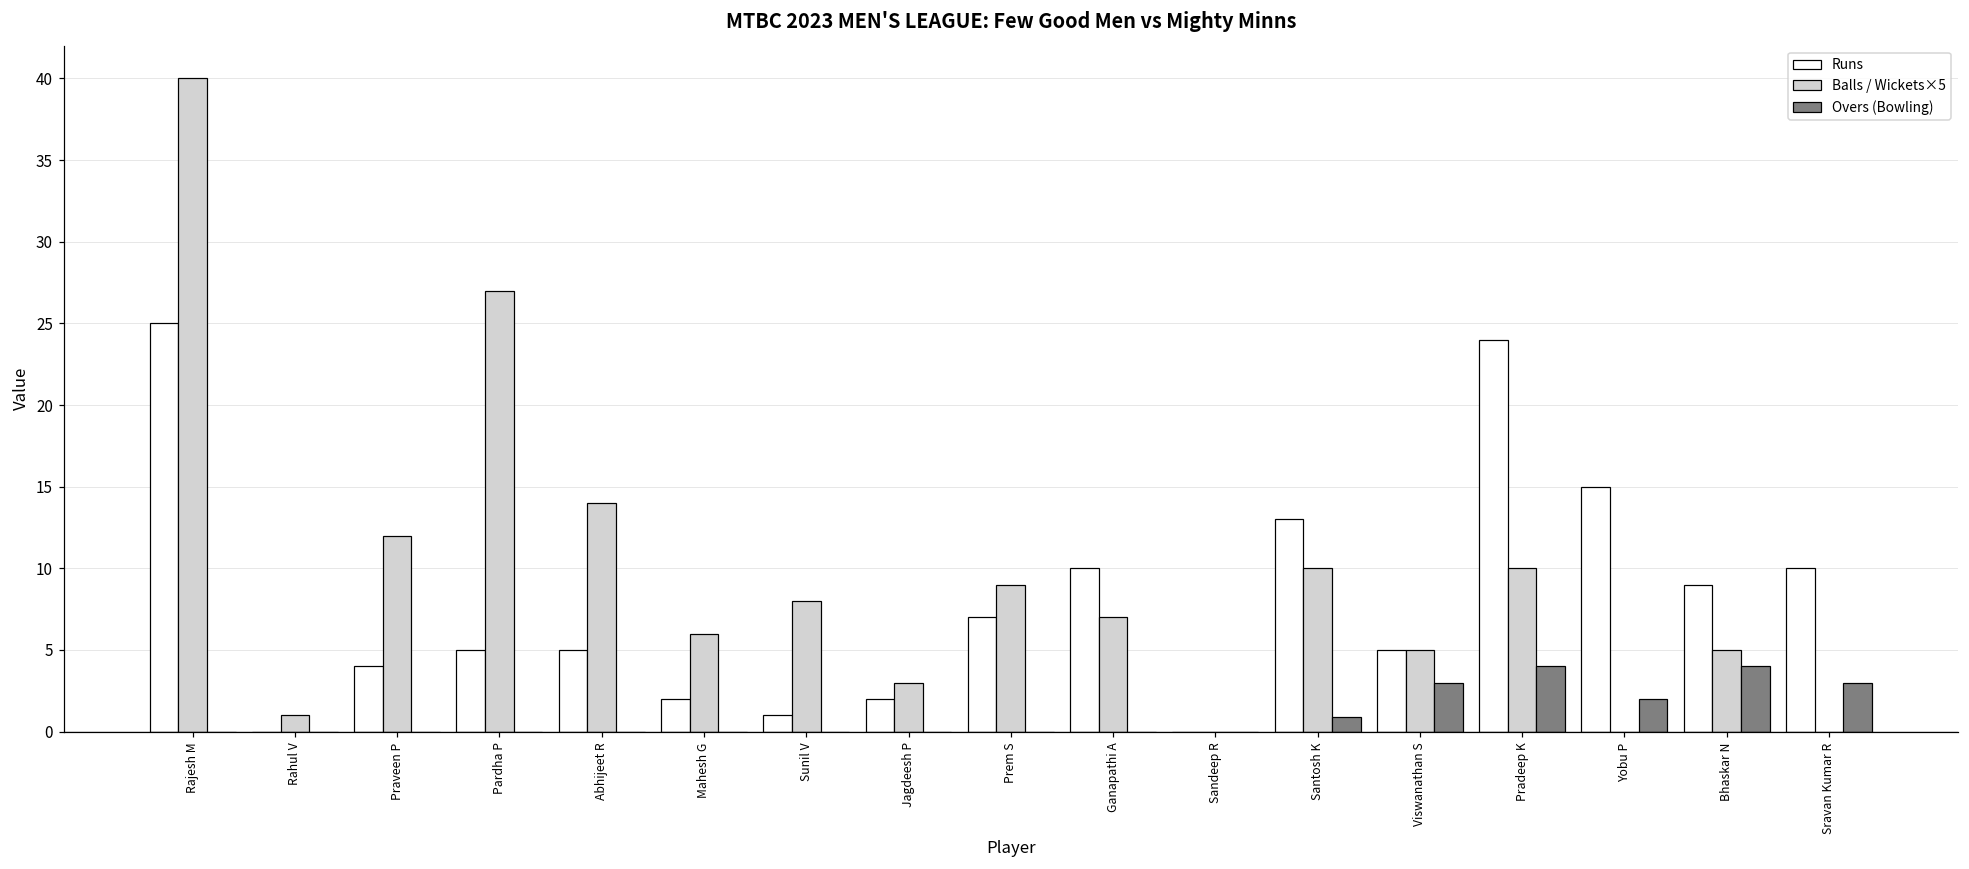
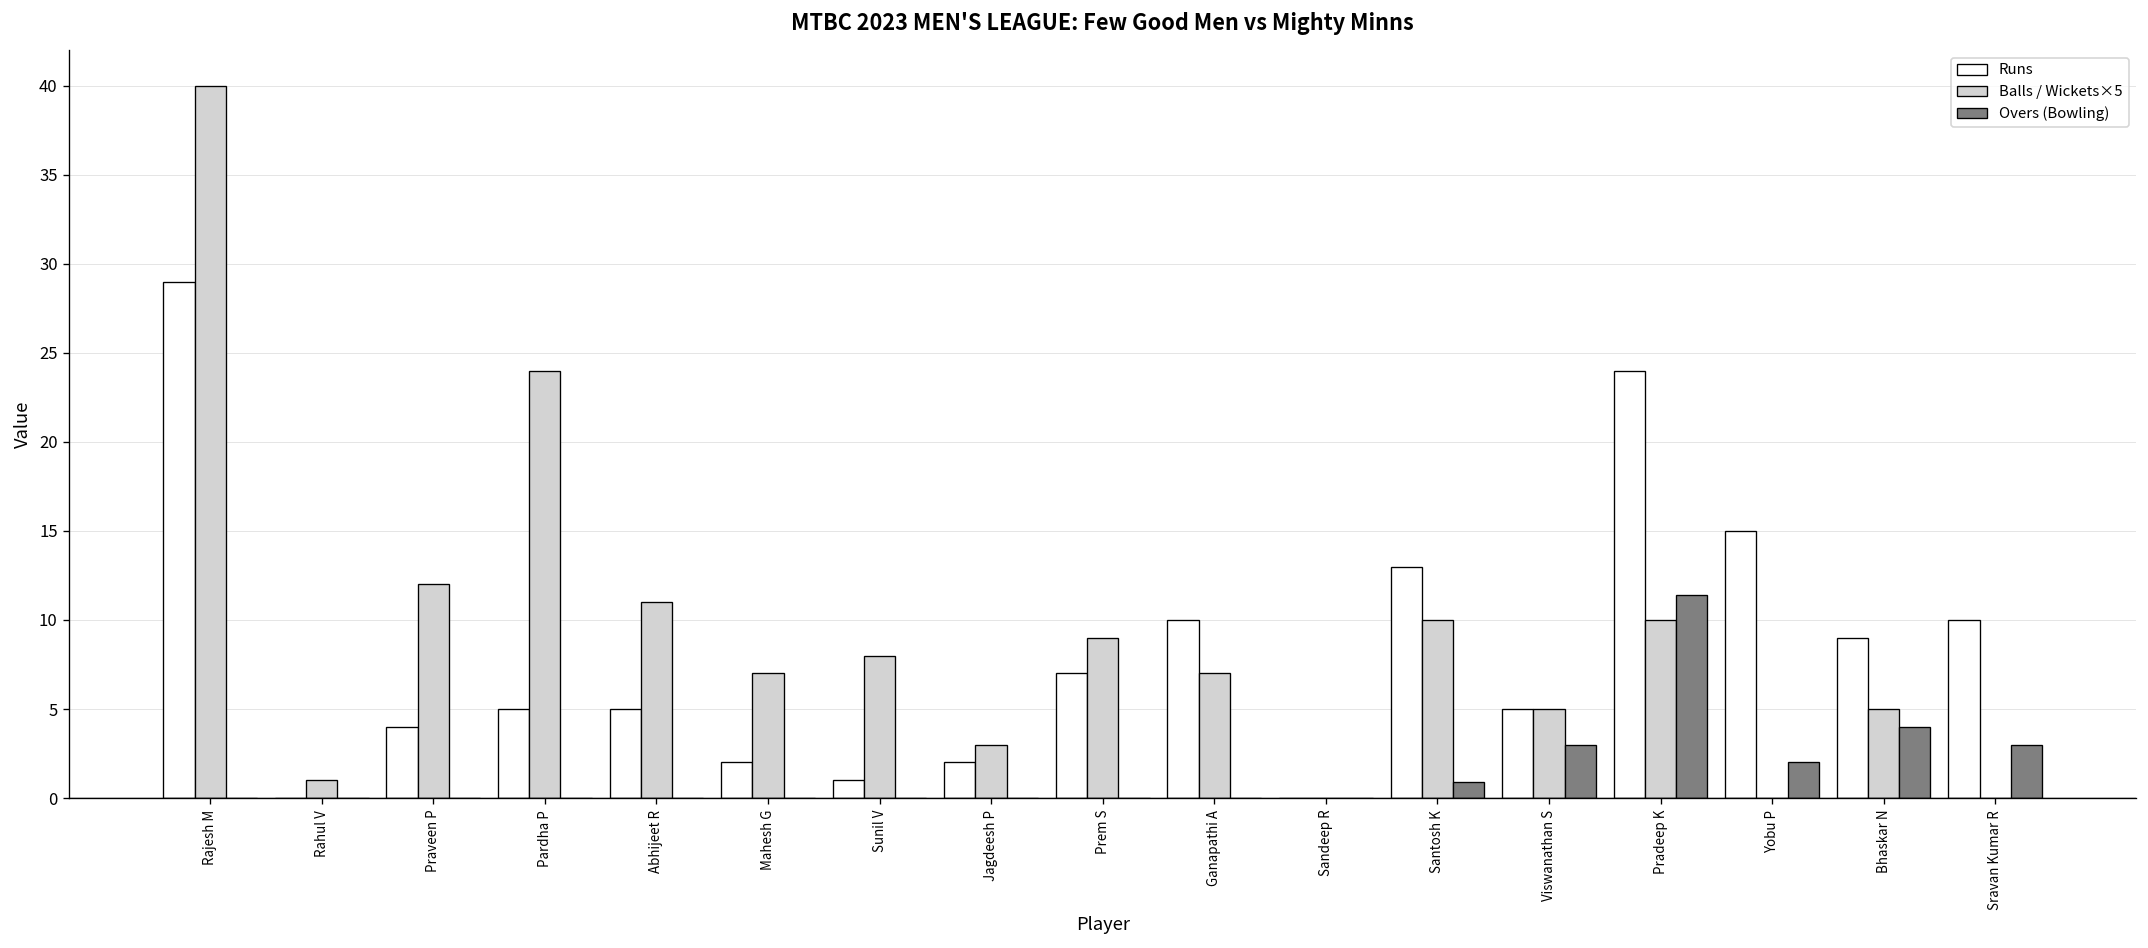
  {
    "Runs": {
-     "Rajesh M": 25,
+     "Rajesh M": 29,
      "Rahul V": 0,
      "Praveen P": 4,
      "Pardha P": 5,
      "Abhijeet R": 5,
      "Mahesh G": 2,
      "Sunil V": 1,
      "Jagdeesh P": 2,
      "Prem S": 7,
      "Ganapathi A": 10,
      "Sandeep R": 0,
      "Santosh K": 13,
      "Viswanathan S": 5,
      "Pradeep K": 24,
      "Yobu P": 15,
      "Bhaskar N": 9,
      "Sravan Kumar R": 10
    },
    "Balls / Wickets×5": {
      "Rajesh M": 40,
      "Rahul V": 1,
      "Praveen P": 12,
-     "Pardha P": 27,
-     "Abhijeet R": 14,
-     "Mahesh G": 6,
+     "Pardha P": 24,
+     "Abhijeet R": 11,
+     "Mahesh G": 7,
      "Sunil V": 8,
      "Jagdeesh P": 3,
      "Prem S": 9,
      "Ganapathi A": 7,
      "Sandeep R": 0,
      "Santosh K": 10,
      "Viswanathan S": 5,
      "Pradeep K": 10,
      "Yobu P": 0,
      "Bhaskar N": 5,
      "Sravan Kumar R": 0
    },
    "Overs (Bowling)": {
      "Rajesh M": 0.0,
      "Rahul V": 0.0,
      "Praveen P": 0.0,
      "Pardha P": 0.0,
      "Abhijeet R": 0.0,
      "Mahesh G": 0.0,
      "Sunil V": 0.0,
      "Jagdeesh P": 0.0,
      "Prem S": 0.0,
      "Ganapathi A": 0.0,
      "Sandeep R": 0.0,
      "Santosh K": 0.9,
      "Viswanathan S": 3.0,
-     "Pradeep K": 4.0,
+     "Pradeep K": 11.4,
      "Yobu P": 2.0,
      "Bhaskar N": 4.0,
      "Sravan Kumar R": 3.0
    }
  }
